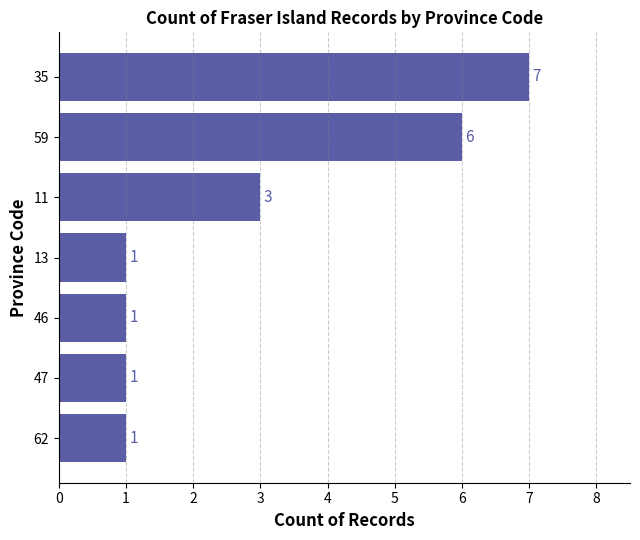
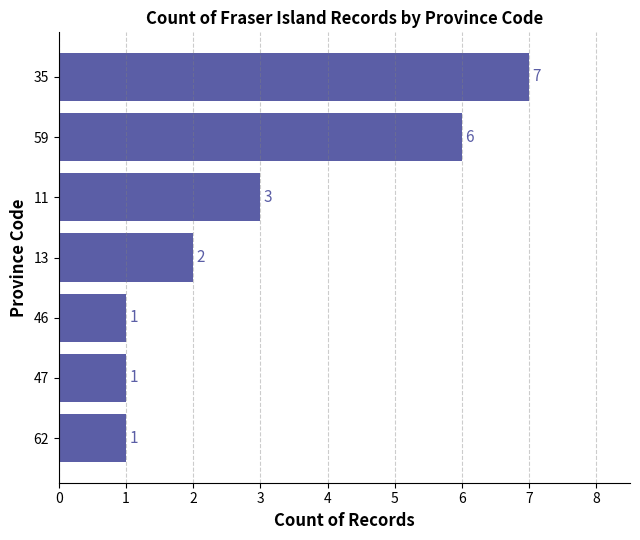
  {
    "35": 7,
    "59": 6,
    "11": 3,
-   "13": 1,
+   "13": 2,
    "46": 1,
    "47": 1,
    "62": 1
  }
